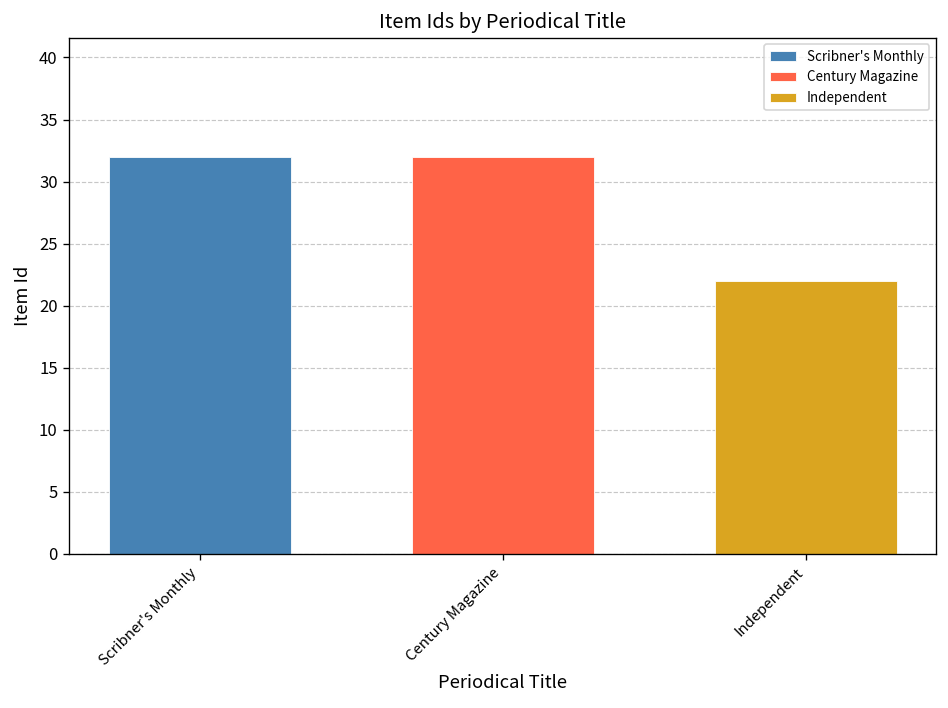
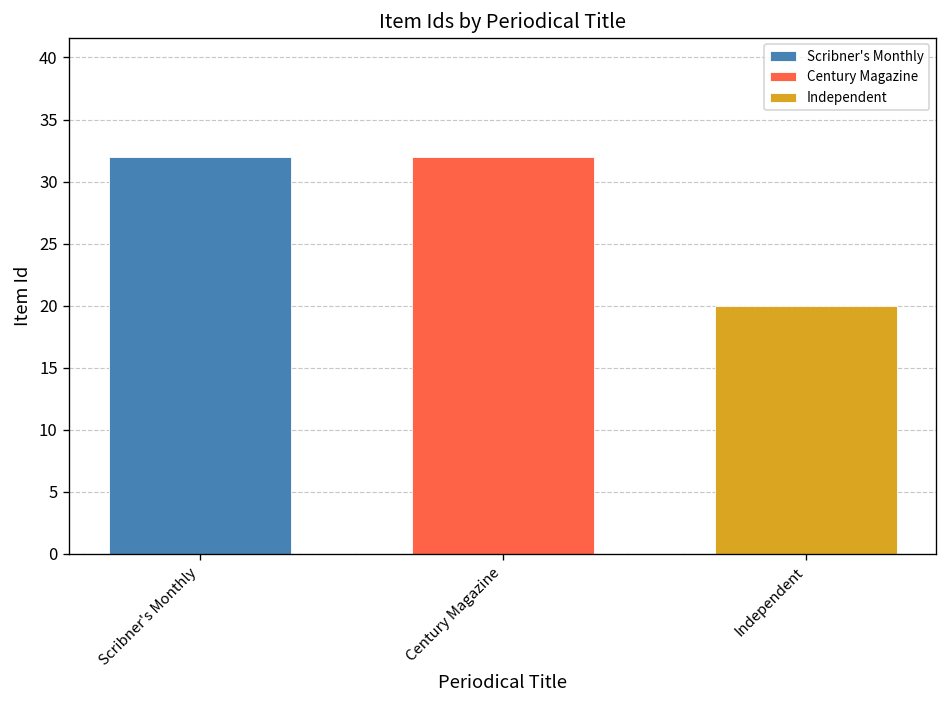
  {
    "Scribner's Monthly": 32,
    "Century Magazine": 32,
-   "Independent": 22
+   "Independent": 20
  }
